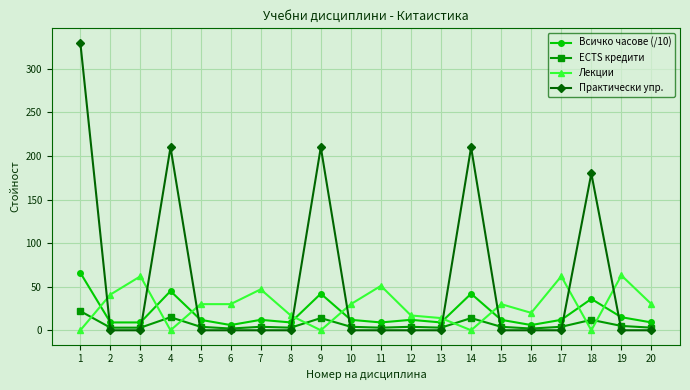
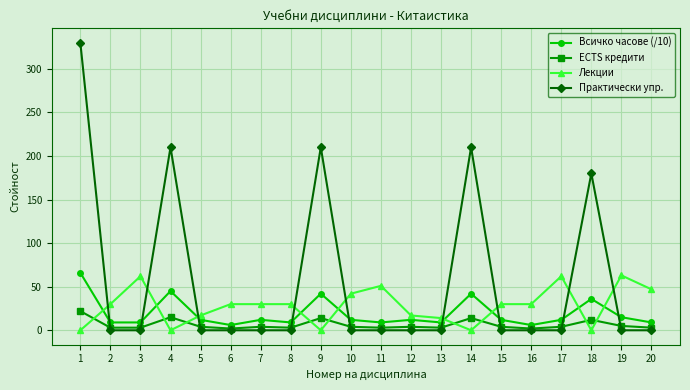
  {
    "Лекции": {
      "1": 0,
-     "2": 40,
+     "2": 30,
      "3": 60,
      "4": 0,
-     "5": 30,
+     "5": 20,
      "6": 30,
-     "7": 50,
-     "8": 20,
+     "7": 30,
+     "8": 30,
      "9": 0,
-     "10": 30,
+     "10": 40,
      "11": 50,
      "12": 20,
      "13": 10,
      "14": 0,
      "15": 30,
-     "16": 20,
+     "16": 30,
      "17": 60,
      "18": 0,
      "19": 60,
-     "20": 30
+     "20": 50
    }
  }
